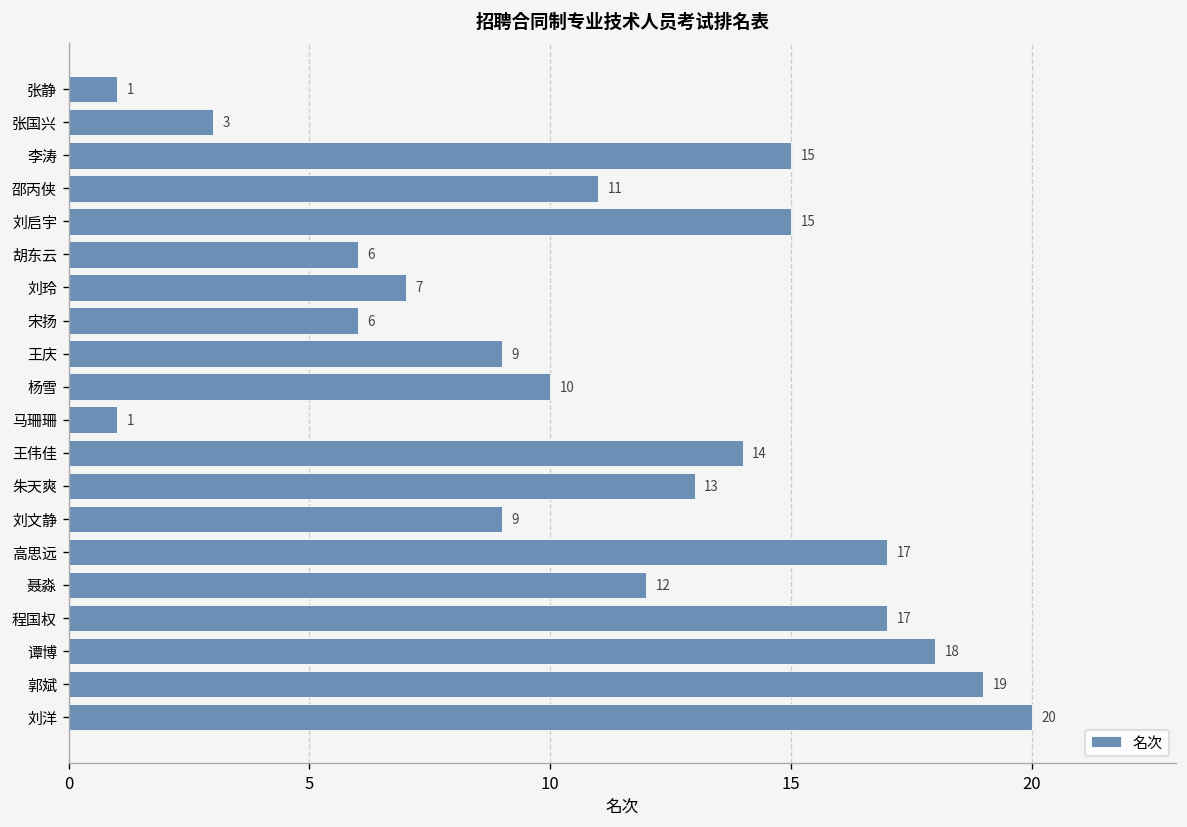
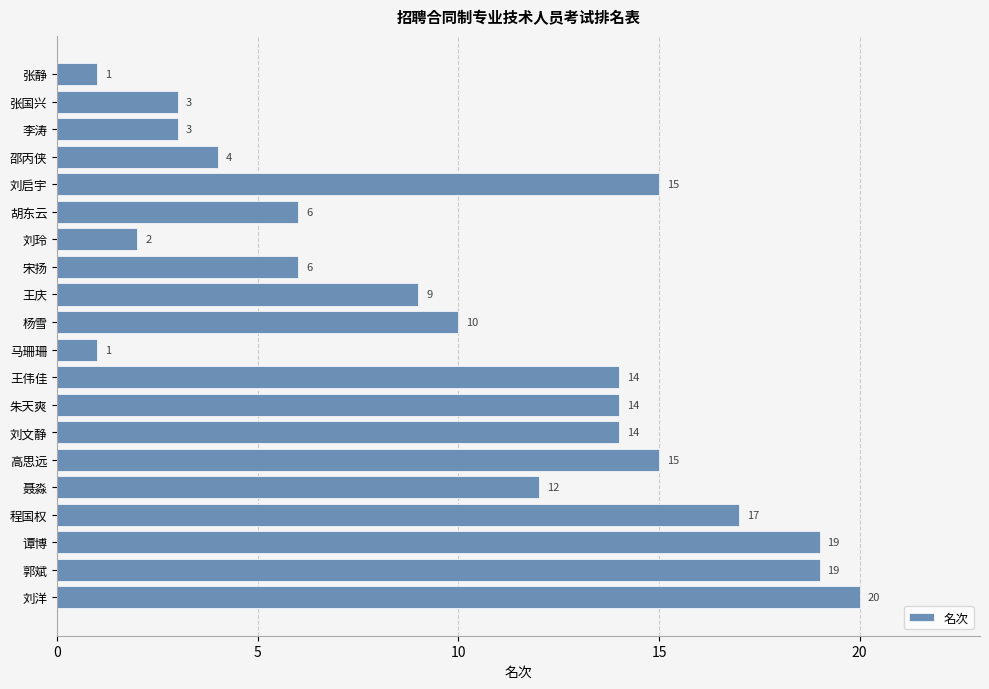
  {
    "张静": 1,
    "张国兴": 3,
-   "李涛": 15,
-   "邵丙侠": 11,
+   "李涛": 3,
+   "邵丙侠": 4,
    "刘启宇": 15,
    "胡东云": 6,
-   "刘玲": 7,
+   "刘玲": 2,
    "宋扬": 6,
    "王庆": 9,
    "杨雪": 10,
    "马珊珊": 1,
    "王伟佳": 14,
-   "朱天爽": 13,
-   "刘文静": 9,
-   "高思远": 17,
+   "朱天爽": 14,
+   "刘文静": 14,
+   "高思远": 15,
    "聂淼": 12,
    "程国权": 17,
-   "谭博": 18,
+   "谭博": 19,
    "郭斌": 19,
    "刘洋": 20
  }
